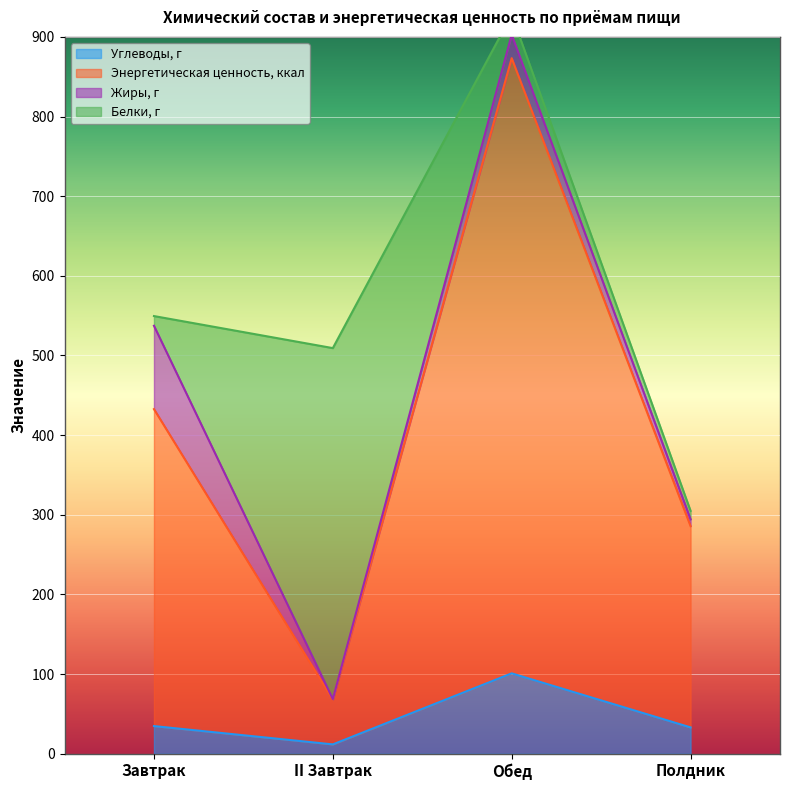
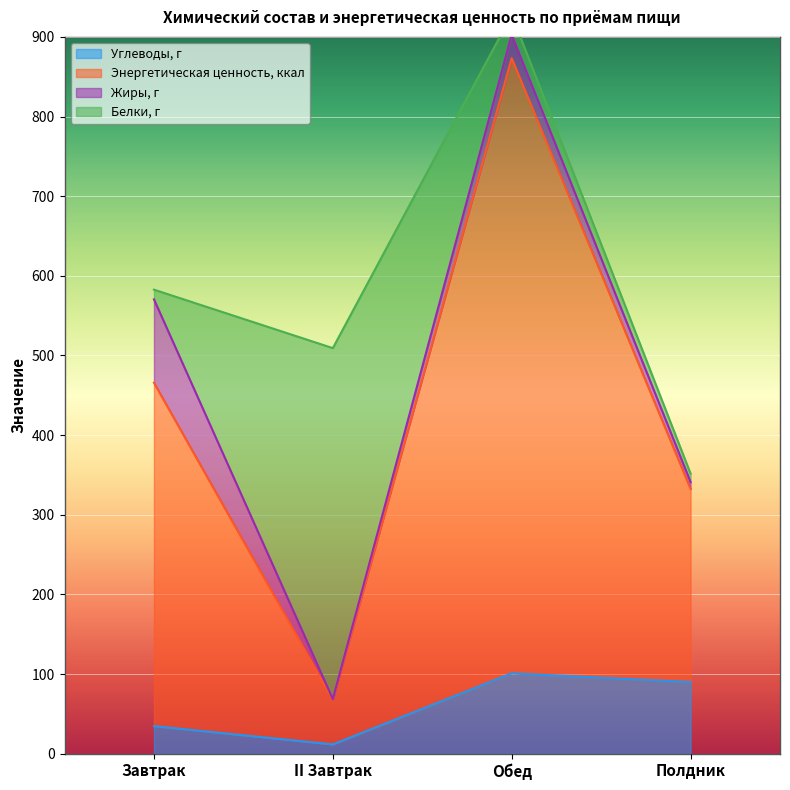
  {
    "Углеводы, г": {
      "Завтрак": 30,
      "II Завтрак": 10,
      "Обед": 100,
-     "Полдник": 30
+     "Полдник": 90
    },
    "Энергетическая ценность, ккал": {
-     "Завтрак": 400,
+     "Завтрак": 430,
      "Обед": 770,
-     "Полдник": 250
+     "Полдник": 240
    },
    "Жиры, г": {
      "Завтрак": 100,
      "Полдник": 10
    },
    "Белки, г": {
      "Завтрак": 10,
      "II Завтрак": 440,
      "Полдник": 10
    }
  }
